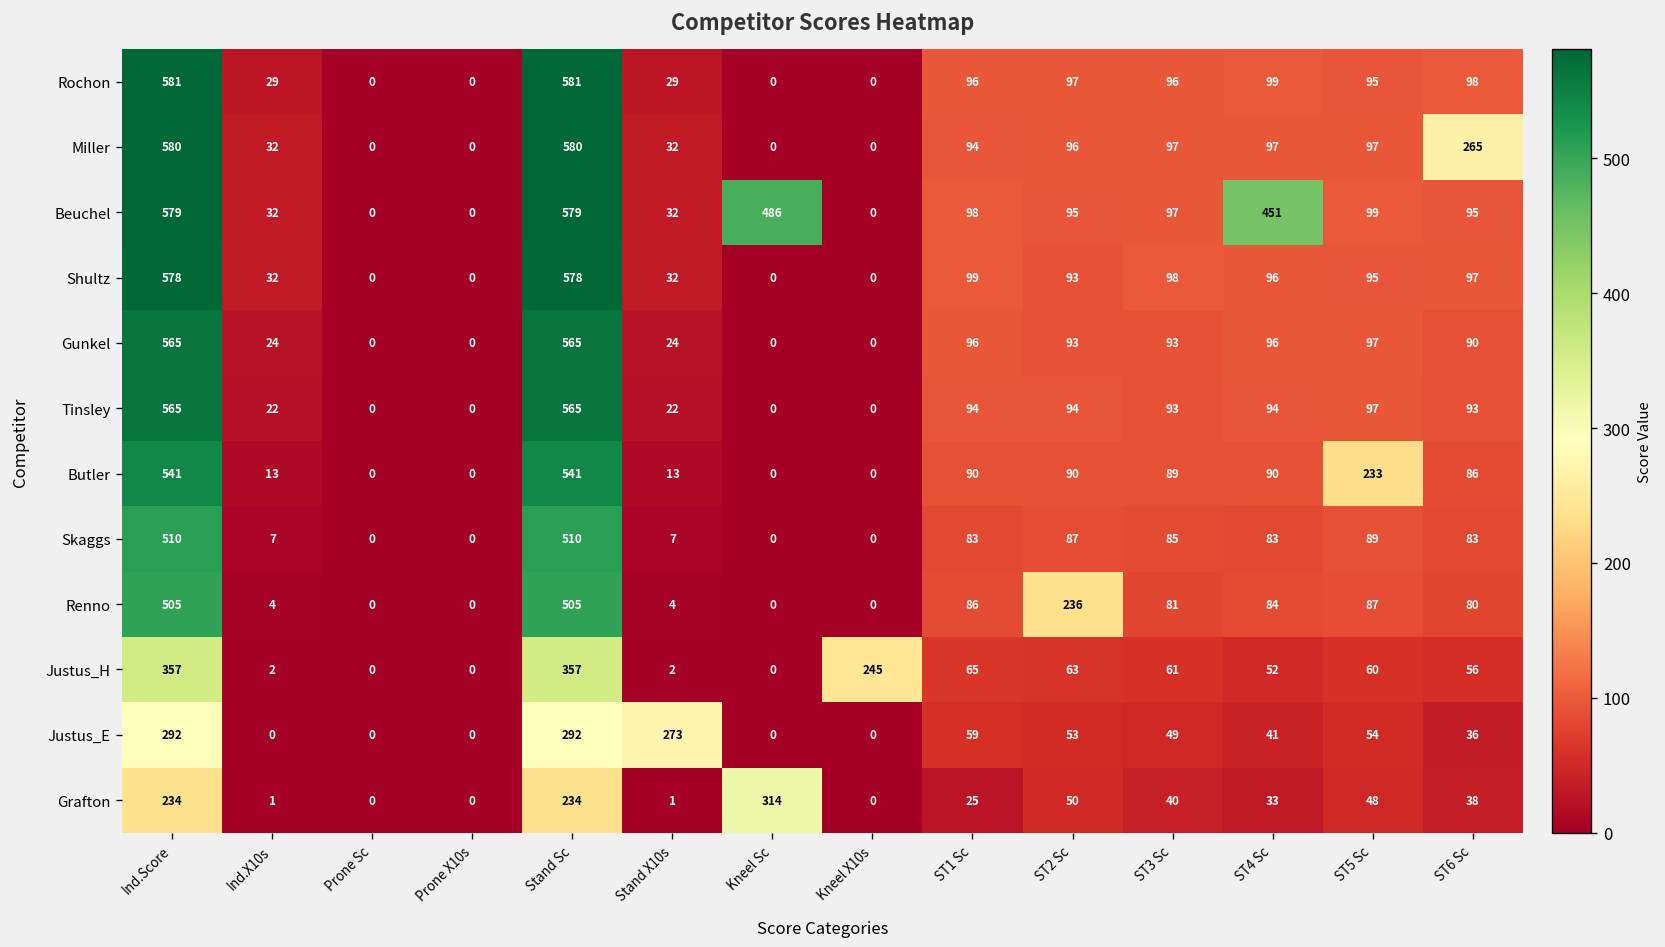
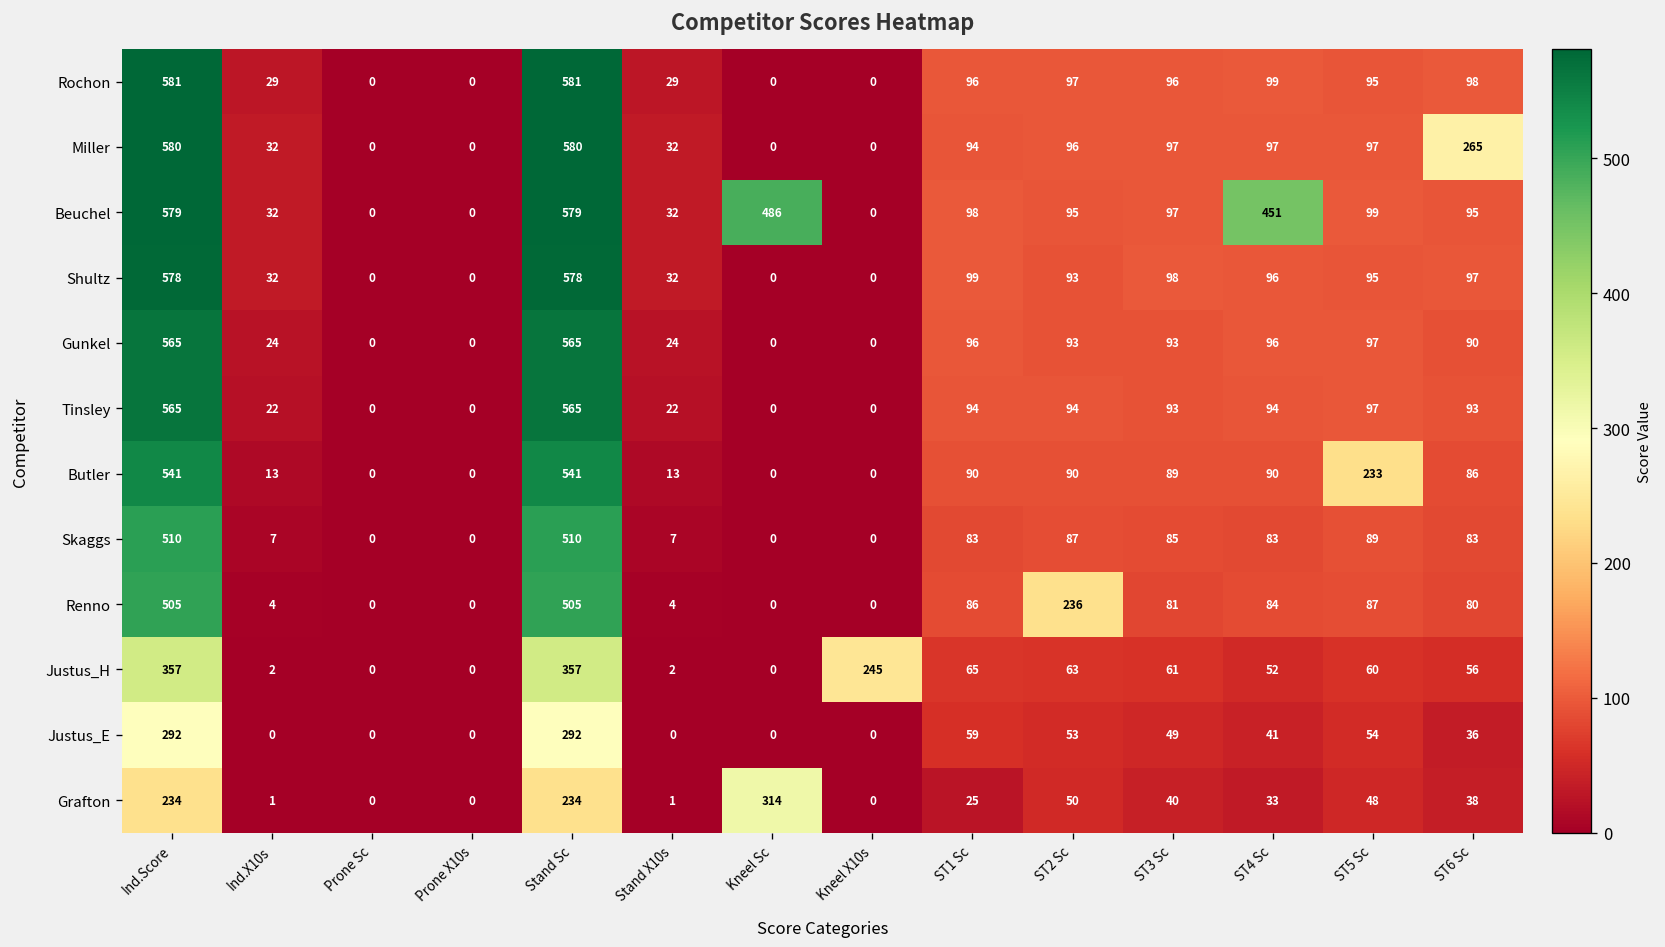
  {
    "Rochon": {
      "Ind.Score": 581,
      "Ind.X10s": 29,
      "Prone Sc": 0,
      "Prone X10s": 0,
      "Stand Sc": 581,
      "Stand X10s": 29,
      "Kneel Sc": 0,
      "Kneel X10s": 0,
      "ST1 Sc": 96,
      "ST2 Sc": 97,
      "ST3 Sc": 96,
      "ST4 Sc": 99,
      "ST5 Sc": 95,
      "ST6 Sc": 98
    },
    "Miller": {
      "Ind.Score": 580,
      "Ind.X10s": 32,
      "Prone Sc": 0,
      "Prone X10s": 0,
      "Stand Sc": 580,
      "Stand X10s": 32,
      "Kneel Sc": 0,
      "Kneel X10s": 0,
      "ST1 Sc": 94,
      "ST2 Sc": 96,
      "ST3 Sc": 97,
      "ST4 Sc": 97,
      "ST5 Sc": 97,
      "ST6 Sc": 265
    },
    "Beuchel": {
      "Ind.Score": 579,
      "Ind.X10s": 32,
      "Prone Sc": 0,
      "Prone X10s": 0,
      "Stand Sc": 579,
      "Stand X10s": 32,
      "Kneel Sc": 486,
      "Kneel X10s": 0,
      "ST1 Sc": 98,
      "ST2 Sc": 95,
      "ST3 Sc": 97,
      "ST4 Sc": 451,
      "ST5 Sc": 99,
      "ST6 Sc": 95
    },
    "Shultz": {
      "Ind.Score": 578,
      "Ind.X10s": 32,
      "Prone Sc": 0,
      "Prone X10s": 0,
      "Stand Sc": 578,
      "Stand X10s": 32,
      "Kneel Sc": 0,
      "Kneel X10s": 0,
      "ST1 Sc": 99,
      "ST2 Sc": 93,
      "ST3 Sc": 98,
      "ST4 Sc": 96,
      "ST5 Sc": 95,
      "ST6 Sc": 97
    },
    "Gunkel": {
      "Ind.Score": 565,
      "Ind.X10s": 24,
      "Prone Sc": 0,
      "Prone X10s": 0,
      "Stand Sc": 565,
      "Stand X10s": 24,
      "Kneel Sc": 0,
      "Kneel X10s": 0,
      "ST1 Sc": 96,
      "ST2 Sc": 93,
      "ST3 Sc": 93,
      "ST4 Sc": 96,
      "ST5 Sc": 97,
      "ST6 Sc": 90
    },
    "Tinsley": {
      "Ind.Score": 565,
      "Ind.X10s": 22,
      "Prone Sc": 0,
      "Prone X10s": 0,
      "Stand Sc": 565,
      "Stand X10s": 22,
      "Kneel Sc": 0,
      "Kneel X10s": 0,
      "ST1 Sc": 94,
      "ST2 Sc": 94,
      "ST3 Sc": 93,
      "ST4 Sc": 94,
      "ST5 Sc": 97,
      "ST6 Sc": 93
    },
    "Butler": {
      "Ind.Score": 541,
      "Ind.X10s": 13,
      "Prone Sc": 0,
      "Prone X10s": 0,
      "Stand Sc": 541,
      "Stand X10s": 13,
      "Kneel Sc": 0,
      "Kneel X10s": 0,
      "ST1 Sc": 90,
      "ST2 Sc": 90,
      "ST3 Sc": 89,
      "ST4 Sc": 90,
      "ST5 Sc": 233,
      "ST6 Sc": 86
    },
    "Skaggs": {
      "Ind.Score": 510,
      "Ind.X10s": 7,
      "Prone Sc": 0,
      "Prone X10s": 0,
      "Stand Sc": 510,
      "Stand X10s": 7,
      "Kneel Sc": 0,
      "Kneel X10s": 0,
      "ST1 Sc": 83,
      "ST2 Sc": 87,
      "ST3 Sc": 85,
      "ST4 Sc": 83,
      "ST5 Sc": 89,
      "ST6 Sc": 83
    },
    "Renno": {
      "Ind.Score": 505,
      "Ind.X10s": 4,
      "Prone Sc": 0,
      "Prone X10s": 0,
      "Stand Sc": 505,
      "Stand X10s": 4,
      "Kneel Sc": 0,
      "Kneel X10s": 0,
      "ST1 Sc": 86,
      "ST2 Sc": 236,
      "ST3 Sc": 81,
      "ST4 Sc": 84,
      "ST5 Sc": 87,
      "ST6 Sc": 80
    },
    "Justus_H": {
      "Ind.Score": 357,
      "Ind.X10s": 2,
      "Prone Sc": 0,
      "Prone X10s": 0,
      "Stand Sc": 357,
      "Stand X10s": 2,
      "Kneel Sc": 0,
      "Kneel X10s": 245,
      "ST1 Sc": 65,
      "ST2 Sc": 63,
      "ST3 Sc": 61,
      "ST4 Sc": 52,
      "ST5 Sc": 60,
      "ST6 Sc": 56
    },
    "Justus_E": {
      "Ind.Score": 292,
      "Ind.X10s": 0,
      "Prone Sc": 0,
      "Prone X10s": 0,
      "Stand Sc": 292,
-     "Stand X10s": 273,
+     "Stand X10s": 0,
      "Kneel Sc": 0,
      "Kneel X10s": 0,
      "ST1 Sc": 59,
      "ST2 Sc": 53,
      "ST3 Sc": 49,
      "ST4 Sc": 41,
      "ST5 Sc": 54,
      "ST6 Sc": 36
    },
    "Grafton": {
      "Ind.Score": 234,
      "Ind.X10s": 1,
      "Prone Sc": 0,
      "Prone X10s": 0,
      "Stand Sc": 234,
      "Stand X10s": 1,
      "Kneel Sc": 314,
      "Kneel X10s": 0,
      "ST1 Sc": 25,
      "ST2 Sc": 50,
      "ST3 Sc": 40,
      "ST4 Sc": 33,
      "ST5 Sc": 48,
      "ST6 Sc": 38
    }
  }
